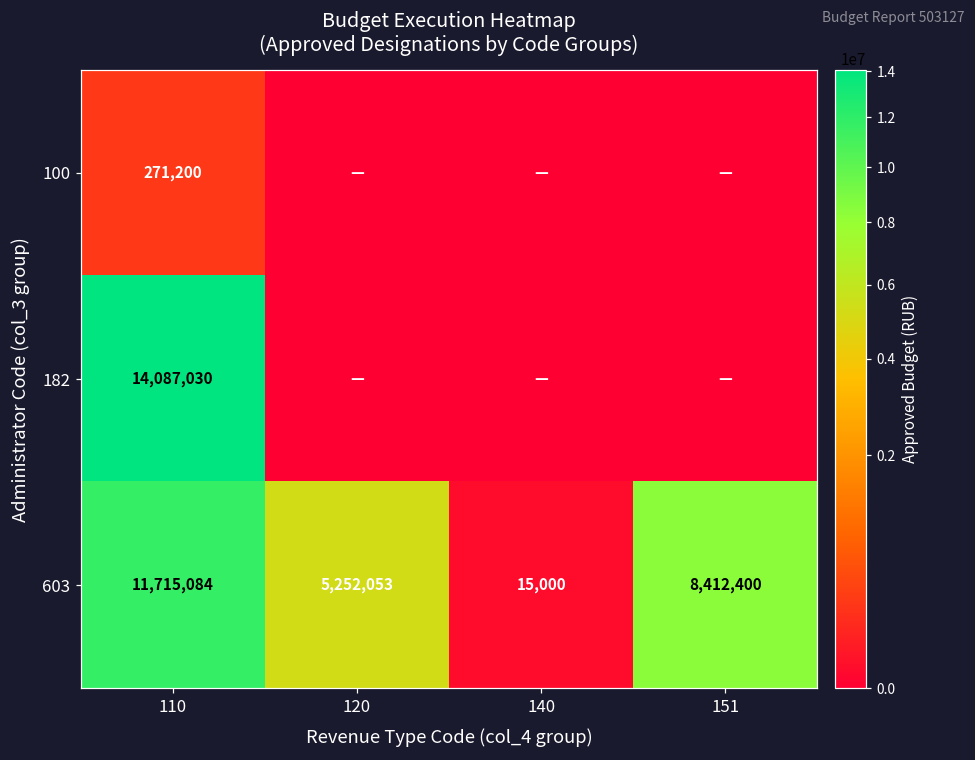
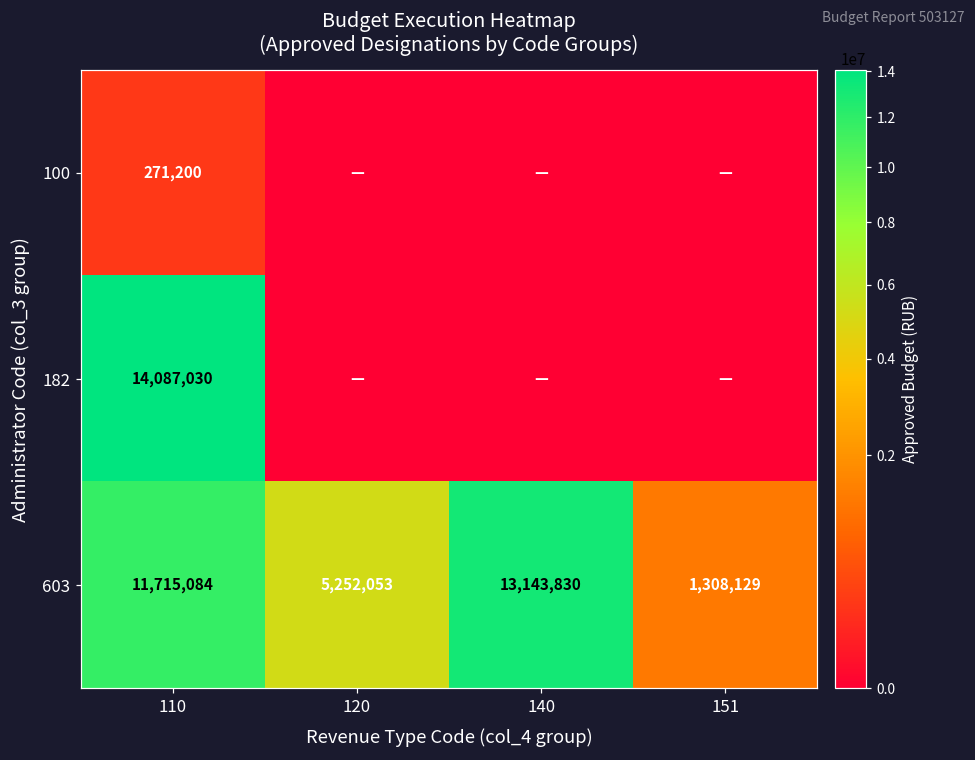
  {
    "100": {
      "110": "271,200"
    },
    "182": {
      "110": "14,087,030"
    },
    "603": {
      "110": "11,715,084",
      "120": "5,252,053",
-     "140": "15,000",
-     "151": "8,412,400"
+     "140": "13,143,830",
+     "151": "1,308,129"
    }
  }
